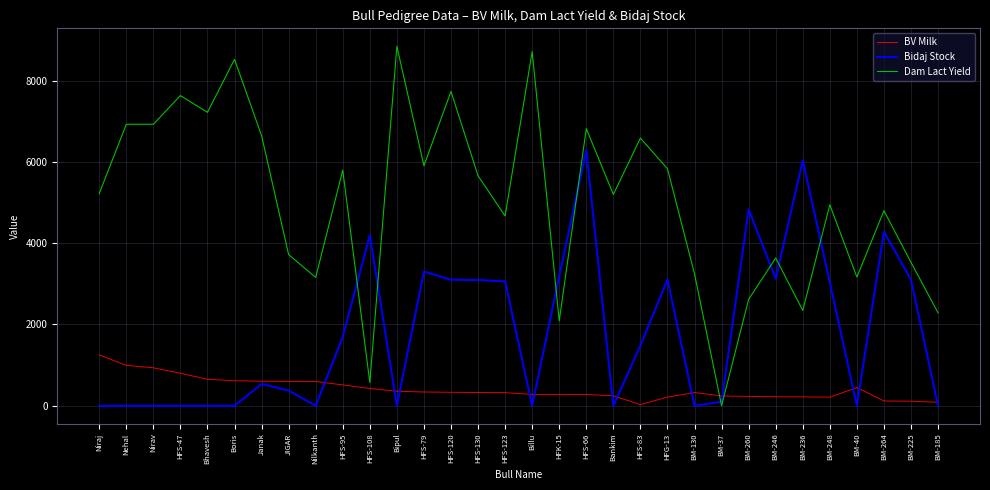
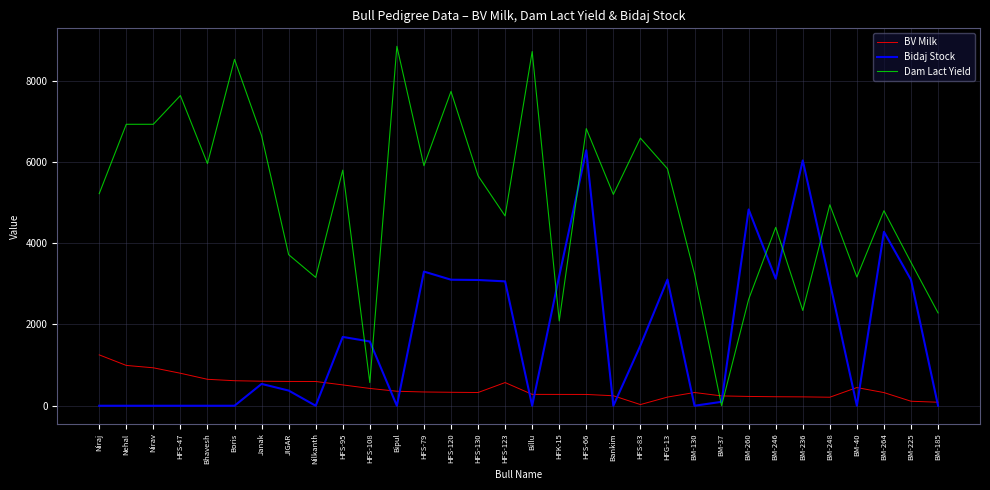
  {
    "BV Milk": {
      "Niraj": 1300,
      "Nehal": 1000,
      "Nirav": 900,
      "HFS-47": 800,
      "Bhavesh": 700,
      "Boris": 600,
      "Janak": 600,
      "JIGAR": 600,
      "Nilkanth": 600,
      "HFS-95": 500,
      "HFS-108": 400,
      "Bipul": 400,
      "HFS-79": 300,
      "HFS-120": 300,
      "HFS-130": 300,
-     "HFS-123": 300,
+     "HFS-123": 600,
      "Billu": 300,
      "HFK-15": 300,
      "HFS-66": 300,
      "Bankim": 200,
      "HFS-83": 0,
      "HFG-13": 200,
      "BM-130": 300,
      "BM-37": 200,
      "BM-260": 200,
      "BM-246": 200,
      "BM-236": 200,
      "BM-248": 200,
      "BM-40": 400,
-     "BM-264": 100,
+     "BM-264": 300,
      "BM-225": 100,
      "BM-185": 100
    },
    "Bidaj Stock": {
      "Niraj": 0,
      "Nehal": 0,
      "Nirav": 0,
      "HFS-47": 0,
      "Bhavesh": 0,
      "Boris": 0,
      "Janak": 500,
      "JIGAR": 400,
      "Nilkanth": 0,
      "HFS-95": 1700,
-     "HFS-108": 4200,
+     "HFS-108": 1600,
      "Bipul": 0,
      "HFS-79": 3300,
      "HFS-120": 3100,
      "HFS-130": 3100,
      "HFS-123": 3100,
      "Billu": 0,
      "HFK-15": 3200,
      "HFS-66": 6300,
      "Bankim": 0,
      "HFS-83": 1500,
      "HFG-13": 3100,
      "BM-130": 0,
      "BM-37": 100,
      "BM-260": 4800,
      "BM-246": 3100,
      "BM-236": 6000,
      "BM-248": 3000,
      "BM-40": 0,
      "BM-264": 4300,
      "BM-225": 3100,
      "BM-185": 0
    },
    "Dam Lact Yield": {
      "Niraj": 5200,
      "Nehal": 6900,
      "Nirav": 6900,
      "HFS-47": 7600,
-     "Bhavesh": 7200,
+     "Bhavesh": 6000,
      "Boris": 8500,
      "Janak": 6600,
      "JIGAR": 3700,
      "Nilkanth": 3200,
      "HFS-95": 5800,
      "HFS-108": 600,
      "Bipul": 8800,
      "HFS-79": 5900,
      "HFS-120": 7700,
      "HFS-130": 5700,
      "HFS-123": 4700,
      "Billu": 8700,
      "HFK-15": 2100,
      "HFS-66": 6800,
      "Bankim": 5200,
      "HFS-83": 6600,
      "HFG-13": 5800,
      "BM-130": 3200,
      "BM-37": 0,
      "BM-260": 2600,
-     "BM-246": 3600,
+     "BM-246": 4400,
      "BM-236": 2300,
      "BM-248": 4900,
      "BM-40": 3200,
      "BM-264": 4800,
      "BM-225": 3500,
      "BM-185": 2300
    }
  }
